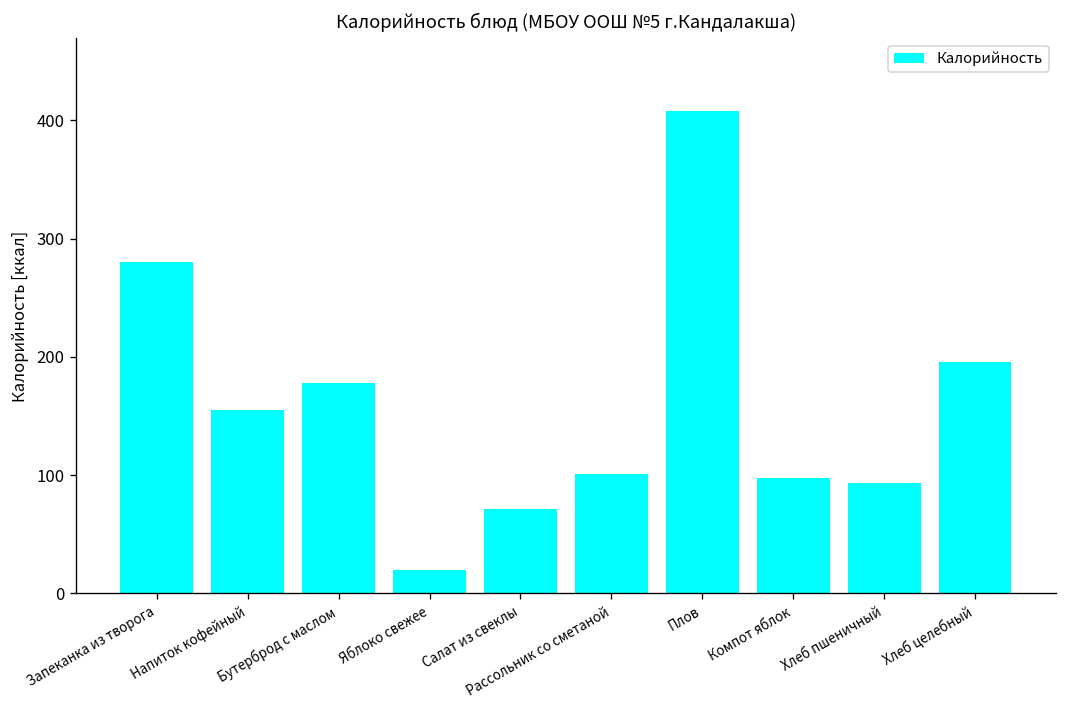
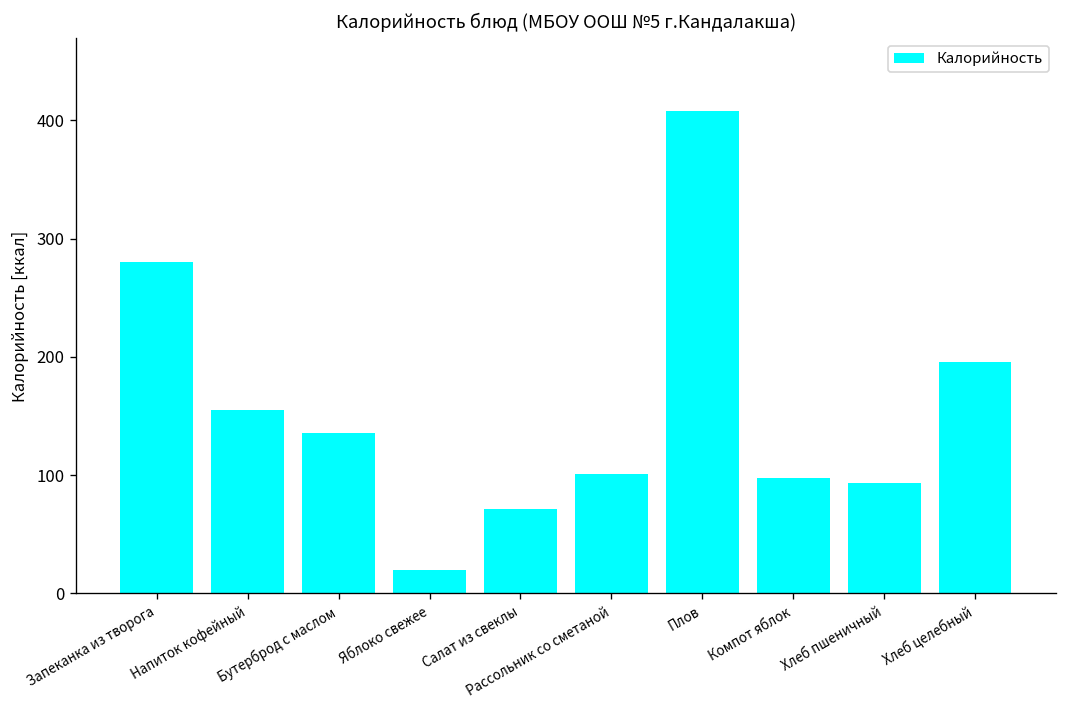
  {
    "Запеканка из творога": 280,
    "Напиток кофейный": 160,
-   "Бутерброд с маслом": 180,
+   "Бутерброд с маслом": 140,
    "Яблоко свежее": 20,
    "Салат из свеклы": 70,
    "Рассольник со сметаной": 100,
    "Плов": 410,
    "Компот яблок": 100,
    "Хлеб пшеничный": 90,
    "Хлеб целебный": 200
  }
